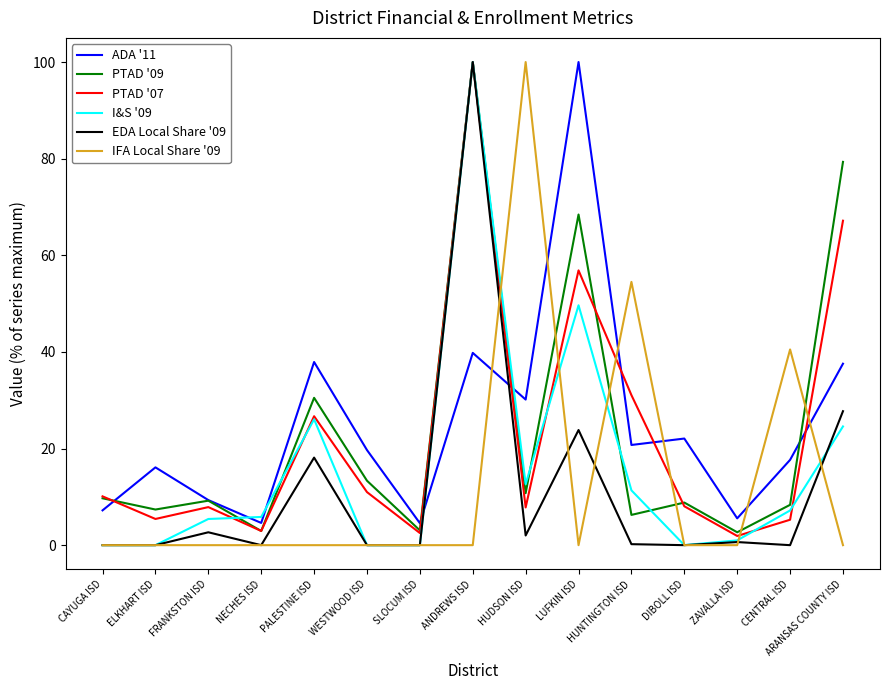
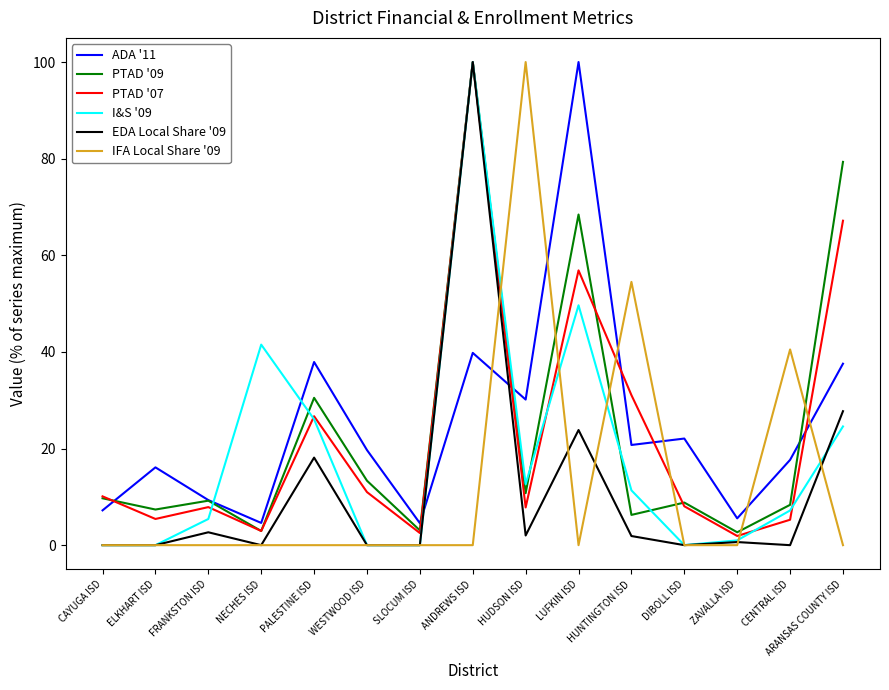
  {
    "ADA '11": {
      "CAYUGA ISD": 7,
      "ELKHART ISD": 16,
      "NECHES ISD": 5,
      "PALESTINE ISD": 38,
      "WESTWOOD ISD": 20,
      "SLOCUM ISD": 5,
      "ANDREWS ISD": 40,
      "HUDSON ISD": 30,
      "LUFKIN ISD": 100,
      "HUNTINGTON ISD": 21,
      "DIBOLL ISD": 22,
      "ZAVALLA ISD": 6,
      "CENTRAL ISD": 18,
      "ARANSAS COUNTY ISD": 38
    },
    "PTAD '09": {
      "ELKHART ISD": 7,
      "PALESTINE ISD": 30,
      "WESTWOOD ISD": 13,
      "SLOCUM ISD": 3,
      "HUDSON ISD": 11,
      "LUFKIN ISD": 68,
      "HUNTINGTON ISD": 6,
      "DIBOLL ISD": 9,
      "ZAVALLA ISD": 3,
      "CENTRAL ISD": 8,
      "ARANSAS COUNTY ISD": 79
    },
    "PTAD '07": {
      "ELKHART ISD": 5,
      "FRANKSTON ISD": 8,
      "PALESTINE ISD": 27,
      "WESTWOOD ISD": 11,
      "SLOCUM ISD": 3,
      "HUDSON ISD": 8,
      "LUFKIN ISD": 57,
      "HUNTINGTON ISD": 31,
      "DIBOLL ISD": 8,
      "ZAVALLA ISD": 2,
      "CENTRAL ISD": 5,
      "ARANSAS COUNTY ISD": 67
    },
    "I&S '09": {
      "FRANKSTON ISD": 5,
-     "NECHES ISD": 6,
+     "NECHES ISD": 42,
      "PALESTINE ISD": 26,
      "HUDSON ISD": 13,
      "LUFKIN ISD": 50,
      "HUNTINGTON ISD": 11,
      "CENTRAL ISD": 7,
      "ARANSAS COUNTY ISD": 25
    },
    "EDA Local Share '09": {
      "FRANKSTON ISD": 3,
      "PALESTINE ISD": 18,
      "HUDSON ISD": 2,
      "LUFKIN ISD": 24,
-     "HUNTINGTON ISD": 0,
+     "HUNTINGTON ISD": 2,
      "CENTRAL ISD": 0,
      "ARANSAS COUNTY ISD": 28
    },
    "IFA Local Share '09": {
      "FRANKSTON ISD": 0,
      "PALESTINE ISD": 0,
      "ANDREWS ISD": 0,
      "HUDSON ISD": 100,
      "LUFKIN ISD": 0,
      "HUNTINGTON ISD": 54,
      "ZAVALLA ISD": 0,
      "CENTRAL ISD": 41,
      "ARANSAS COUNTY ISD": 0
    }
  }
